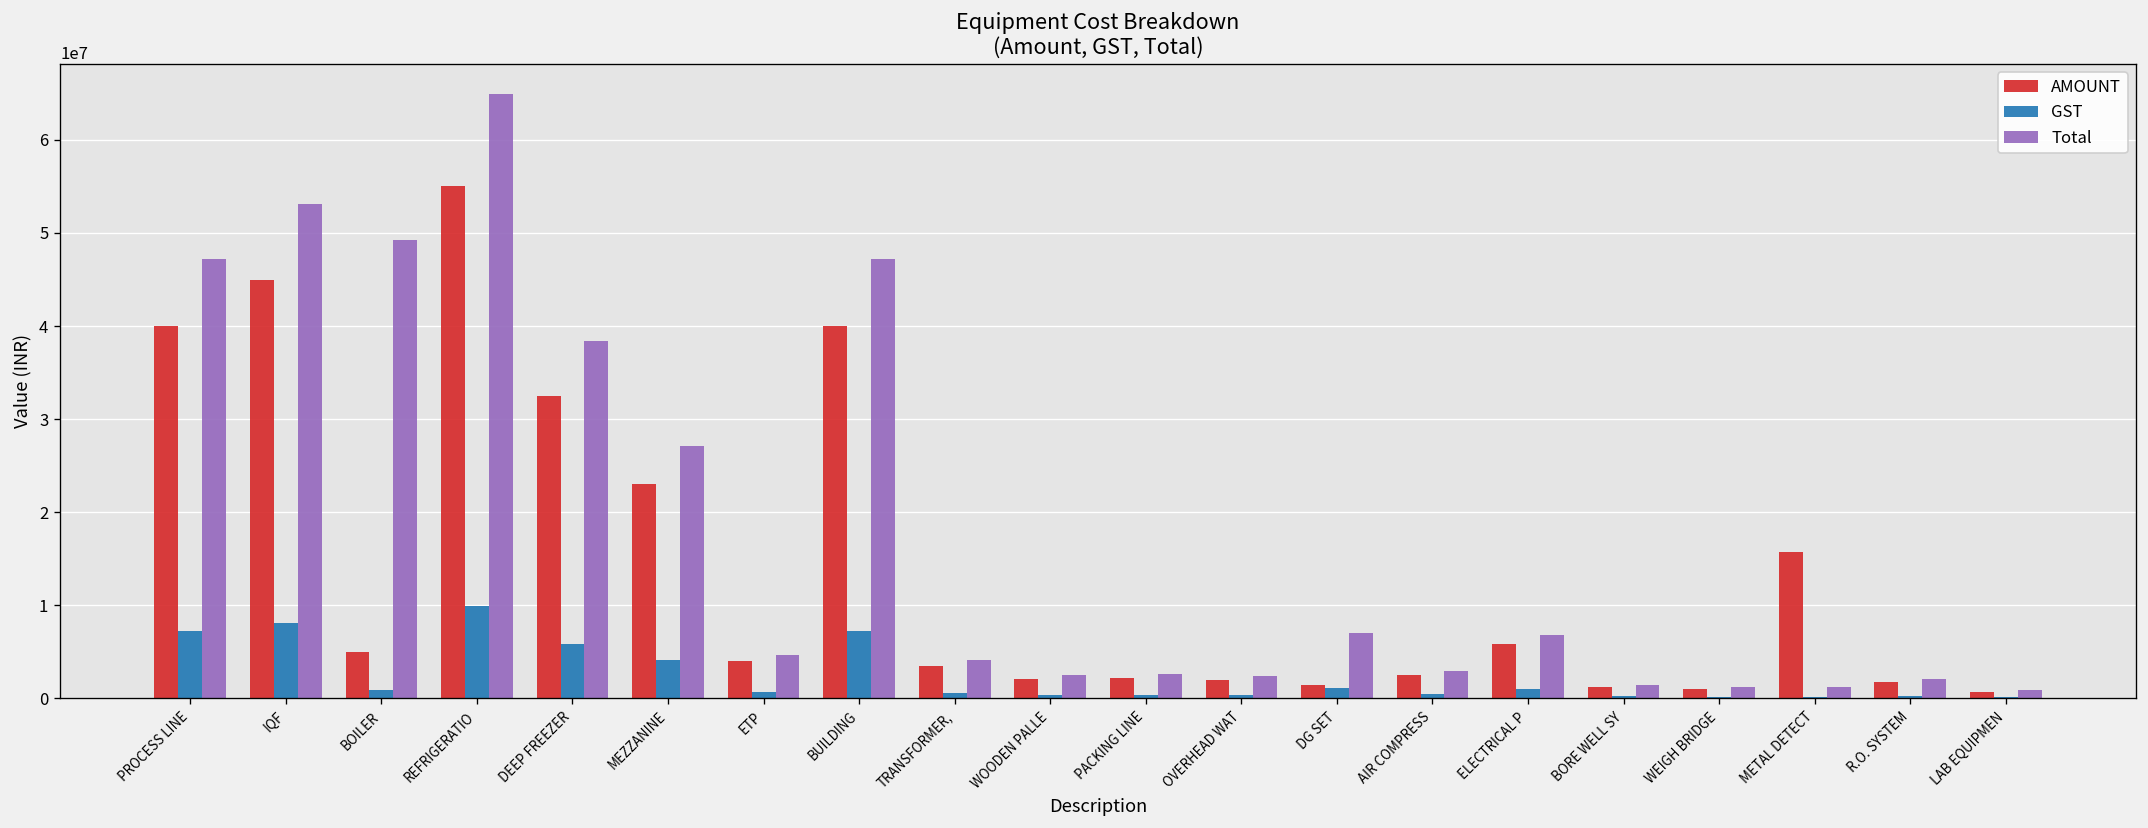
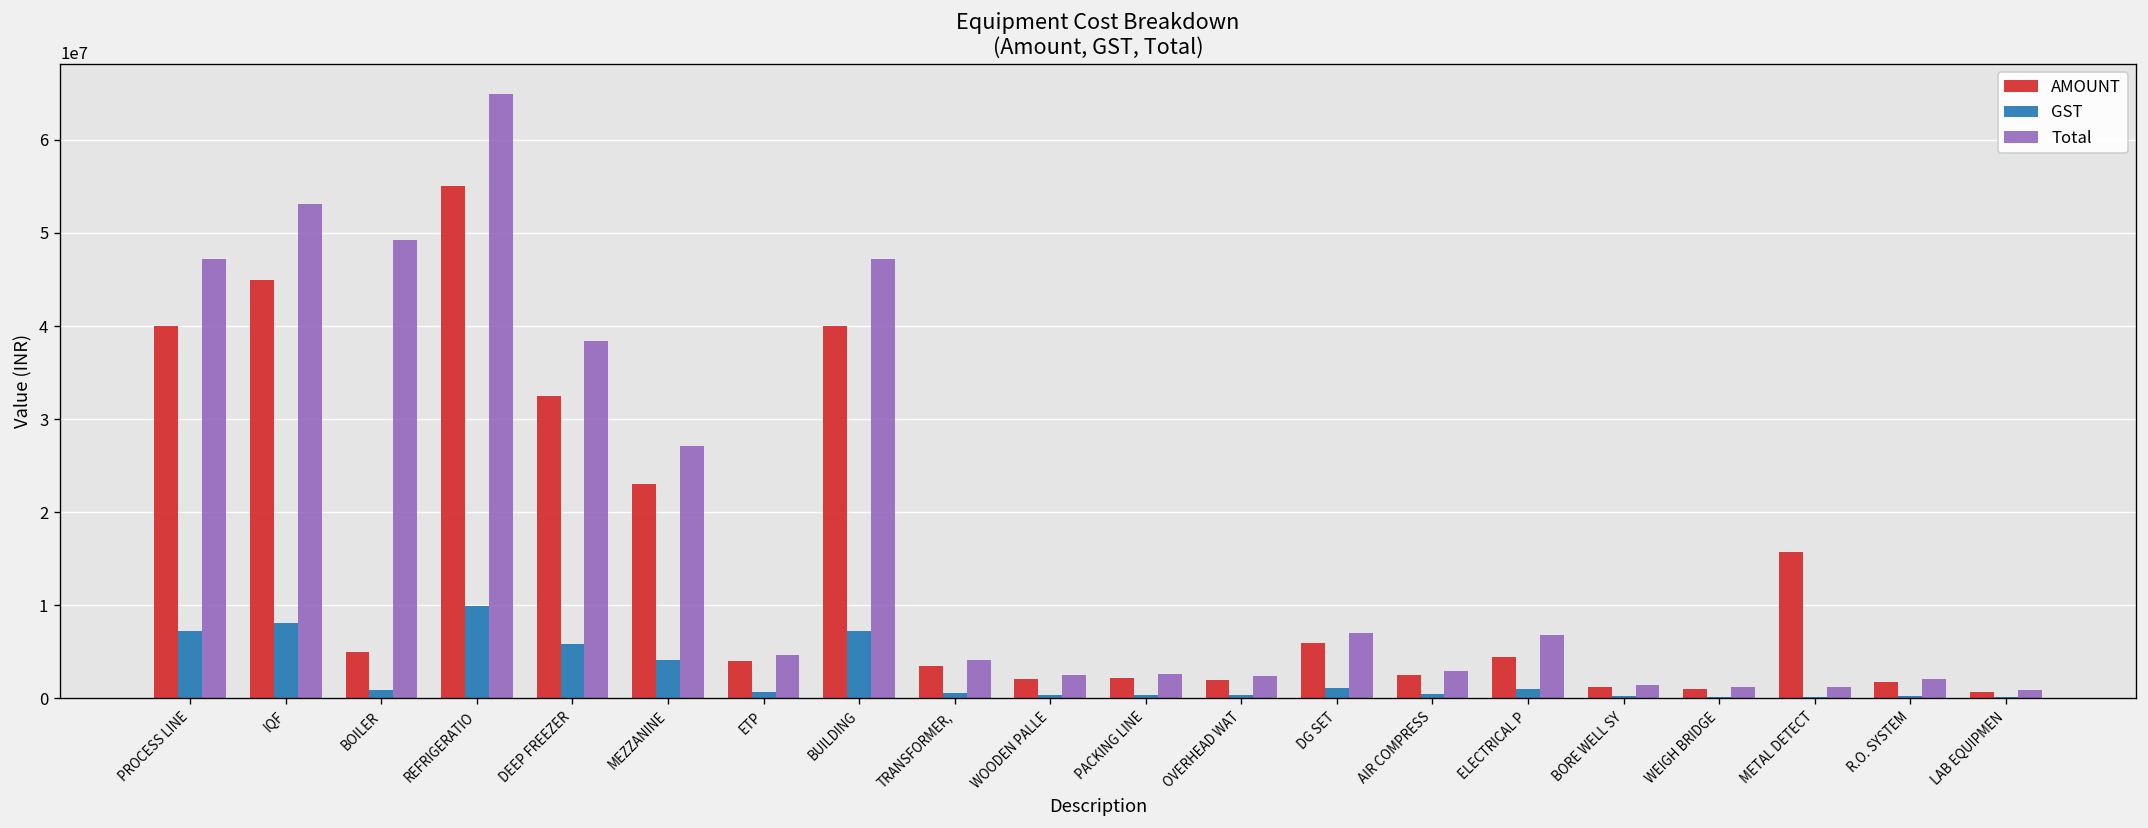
  {
    "AMOUNT": {
      "PROCESS LINE": 40000000,
      "IQF": 45000000,
      "BOILER": 5000000,
      "REFRIGERATIO": 55000000,
      "DEEP FREEZER": 33000000,
      "MEZZANINE": 23000000,
      "ETP": 4000000,
      "BUILDING": 40000000,
      "TRANSFORMER,": 4000000,
      "WOODEN PALLE": 2000000,
      "PACKING LINE": 2000000,
      "OVERHEAD WAT": 2000000,
-     "DG SET": 1000000,
+     "DG SET": 6000000,
      "AIR COMPRESS": 3000000,
-     "ELECTRICAL P": 6000000,
+     "ELECTRICAL P": 4000000,
      "BORE WELL SY": 1000000,
      "WEIGH BRIDGE": 1000000,
      "METAL DETECT": 16000000,
      "R.O. SYSTEM": 2000000,
      "LAB EQUIPMEN": 1000000
    },
    "GST": {
      "PROCESS LINE": 7000000,
      "IQF": 8000000,
      "BOILER": 1000000,
      "REFRIGERATIO": 10000000,
      "DEEP FREEZER": 6000000,
      "MEZZANINE": 4000000,
      "ETP": 1000000,
      "BUILDING": 7000000,
      "TRANSFORMER,": 1000000,
      "WOODEN PALLE": 0,
      "PACKING LINE": 0,
      "OVERHEAD WAT": 0,
      "DG SET": 1000000,
      "AIR COMPRESS": 0,
      "ELECTRICAL P": 1000000
    },
    "Total": {
      "PROCESS LINE": 47000000,
      "IQF": 53000000,
      "BOILER": 49000000,
      "REFRIGERATIO": 65000000,
      "DEEP FREEZER": 38000000,
      "MEZZANINE": 27000000,
      "ETP": 5000000,
      "BUILDING": 47000000,
      "TRANSFORMER,": 4000000,
      "WOODEN PALLE": 2000000,
      "PACKING LINE": 3000000,
      "OVERHEAD WAT": 2000000,
      "DG SET": 7000000,
      "AIR COMPRESS": 3000000,
      "ELECTRICAL P": 7000000,
      "BORE WELL SY": 1000000,
      "WEIGH BRIDGE": 1000000,
      "METAL DETECT": 1000000,
      "R.O. SYSTEM": 2000000,
      "LAB EQUIPMEN": 1000000
    }
  }
